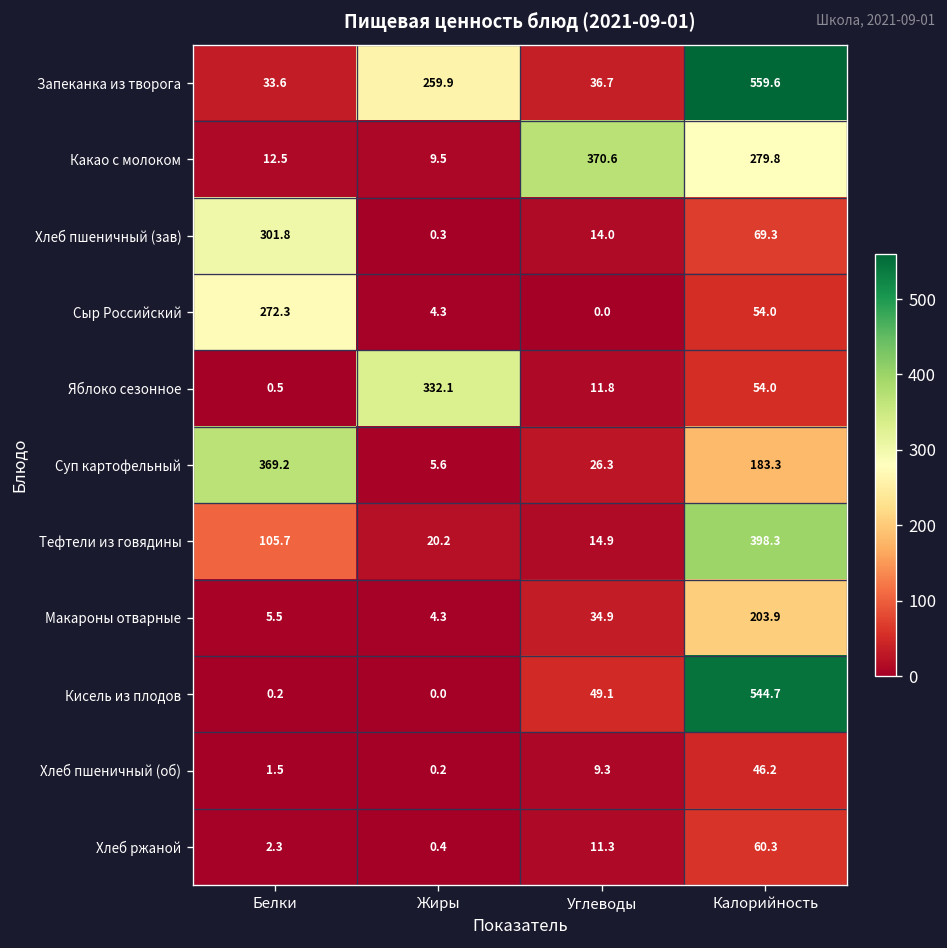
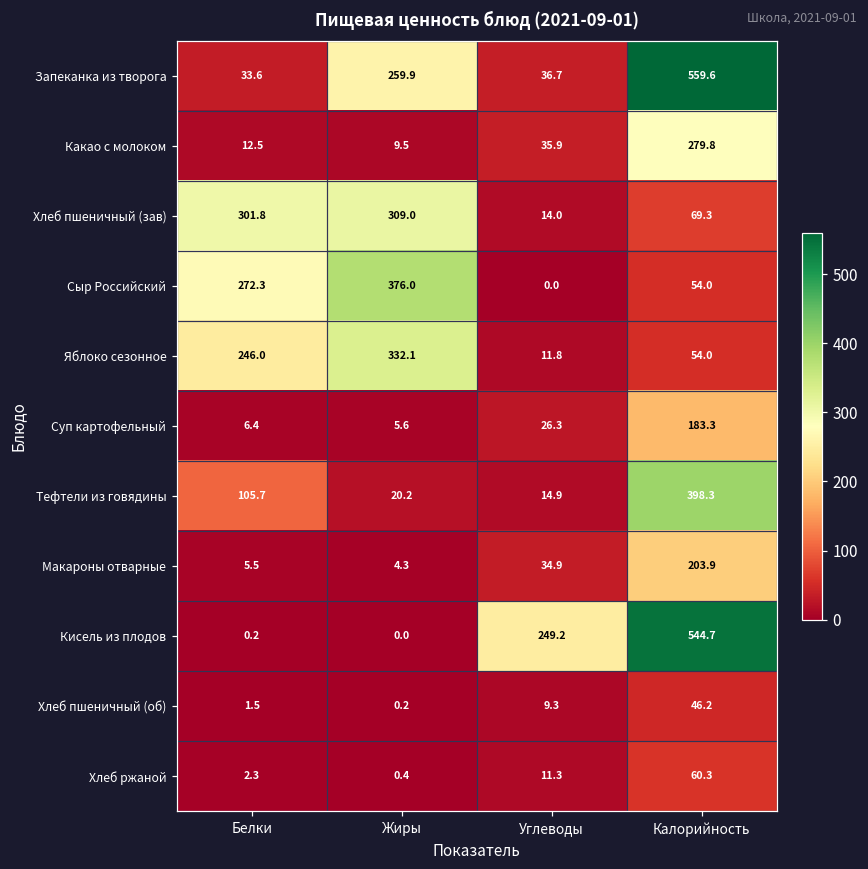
  {
    "Запеканка из творога": {
      "Белки": 33.6,
      "Жиры": 259.9,
      "Углеводы": 36.7,
      "Калорийность": 559.6
    },
    "Какао с молоком": {
      "Белки": 12.5,
      "Жиры": 9.5,
-     "Углеводы": 370.6,
+     "Углеводы": 35.9,
      "Калорийность": 279.8
    },
    "Хлеб пшеничный (зав)": {
      "Белки": 301.8,
-     "Жиры": 0.3,
+     "Жиры": 309.0,
      "Углеводы": 14.0,
      "Калорийность": 69.3
    },
    "Сыр Российский": {
      "Белки": 272.3,
-     "Жиры": 4.3,
+     "Жиры": 376.0,
      "Углеводы": 0.0,
      "Калорийность": 54.0
    },
    "Яблоко сезонное": {
-     "Белки": 0.5,
+     "Белки": 246.0,
      "Жиры": 332.1,
      "Углеводы": 11.8,
      "Калорийность": 54.0
    },
    "Суп картофельный": {
-     "Белки": 369.2,
+     "Белки": 6.4,
      "Жиры": 5.6,
      "Углеводы": 26.3,
      "Калорийность": 183.3
    },
    "Тефтели из говядины": {
      "Белки": 105.7,
      "Жиры": 20.2,
      "Углеводы": 14.9,
      "Калорийность": 398.3
    },
    "Макароны отварные": {
      "Белки": 5.5,
      "Жиры": 4.3,
      "Углеводы": 34.9,
      "Калорийность": 203.9
    },
    "Кисель из плодов": {
      "Белки": 0.2,
      "Жиры": 0.0,
-     "Углеводы": 49.1,
+     "Углеводы": 249.2,
      "Калорийность": 544.7
    },
    "Хлеб пшеничный (об)": {
      "Белки": 1.5,
      "Жиры": 0.2,
      "Углеводы": 9.3,
      "Калорийность": 46.2
    },
    "Хлеб ржаной": {
      "Белки": 2.3,
      "Жиры": 0.4,
      "Углеводы": 11.3,
      "Калорийность": 60.3
    }
  }
